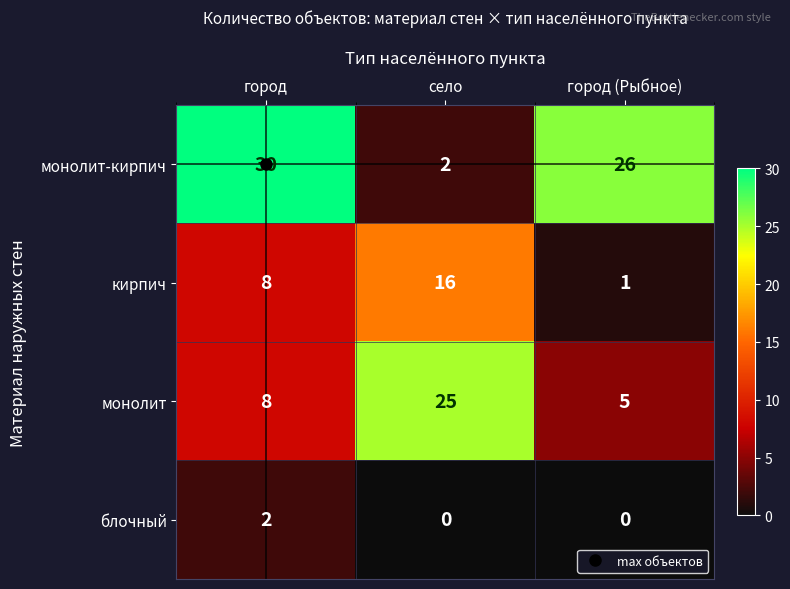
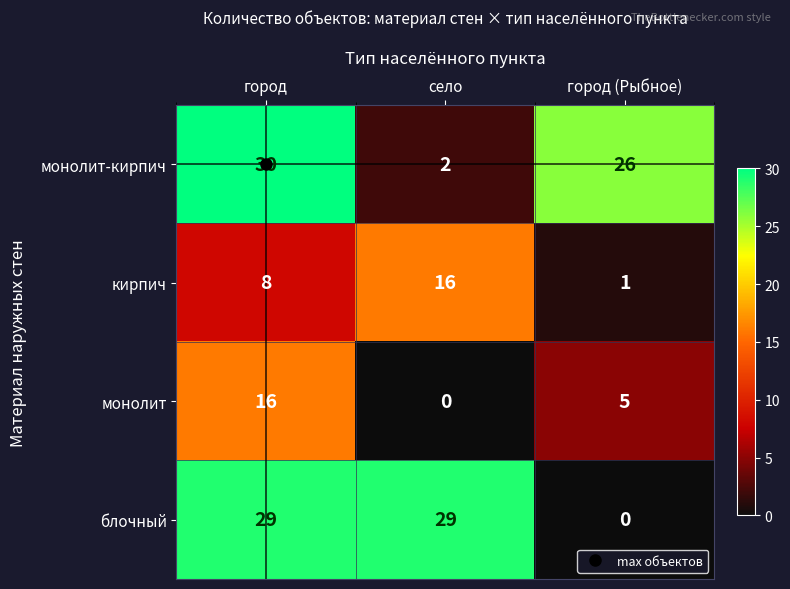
  {
    "монолит-кирпич": {
      "село": 2,
      "город (Рыбное)": 26
    },
    "кирпич": {
      "город": 8,
      "село": 16,
      "город (Рыбное)": 1
    },
    "монолит": {
-     "город": 8,
-     "село": 25,
+     "город": 16,
+     "село": 0,
      "город (Рыбное)": 5
    },
    "блочный": {
-     "город": 2,
-     "село": 0,
+     "город": 29,
+     "село": 29,
      "город (Рыбное)": 0
    }
  }
